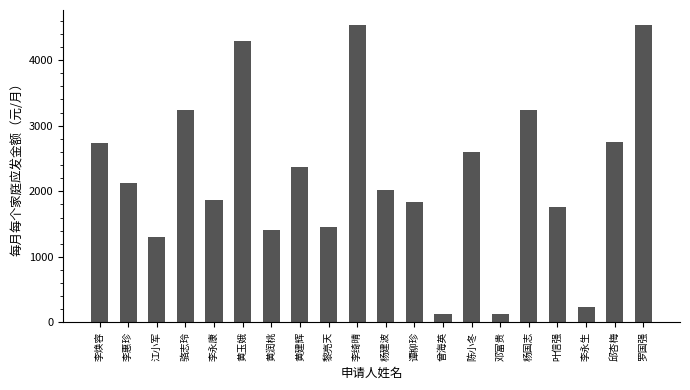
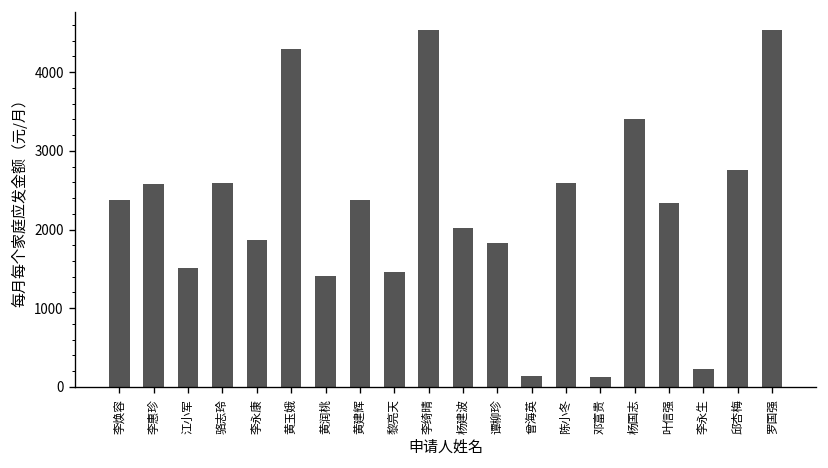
  {
-   "李焕容": 2700,
-   "李惠珍": 2100,
-   "江小军": 1300,
-   "骆志玲": 3200,
+   "李焕容": 2400,
+   "李惠珍": 2600,
+   "江小军": 1500,
+   "骆志玲": 2600,
    "李永康": 1900,
    "黄玉娥": 4300,
    "黄润桃": 1400,
    "黄建辉": 2400,
    "黎亮天": 1500,
    "李绮晴": 4500,
    "杨建波": 2000,
    "谭柳珍": 1800,
    "曾海英": 100,
    "陈小冬": 2600,
    "邓富贵": 100,
-   "杨国志": 3200,
-   "叶信强": 1800,
+   "杨国志": 3400,
+   "叶信强": 2300,
    "李永生": 200,
    "邱杏梅": 2800,
    "罗国强": 4500
  }
